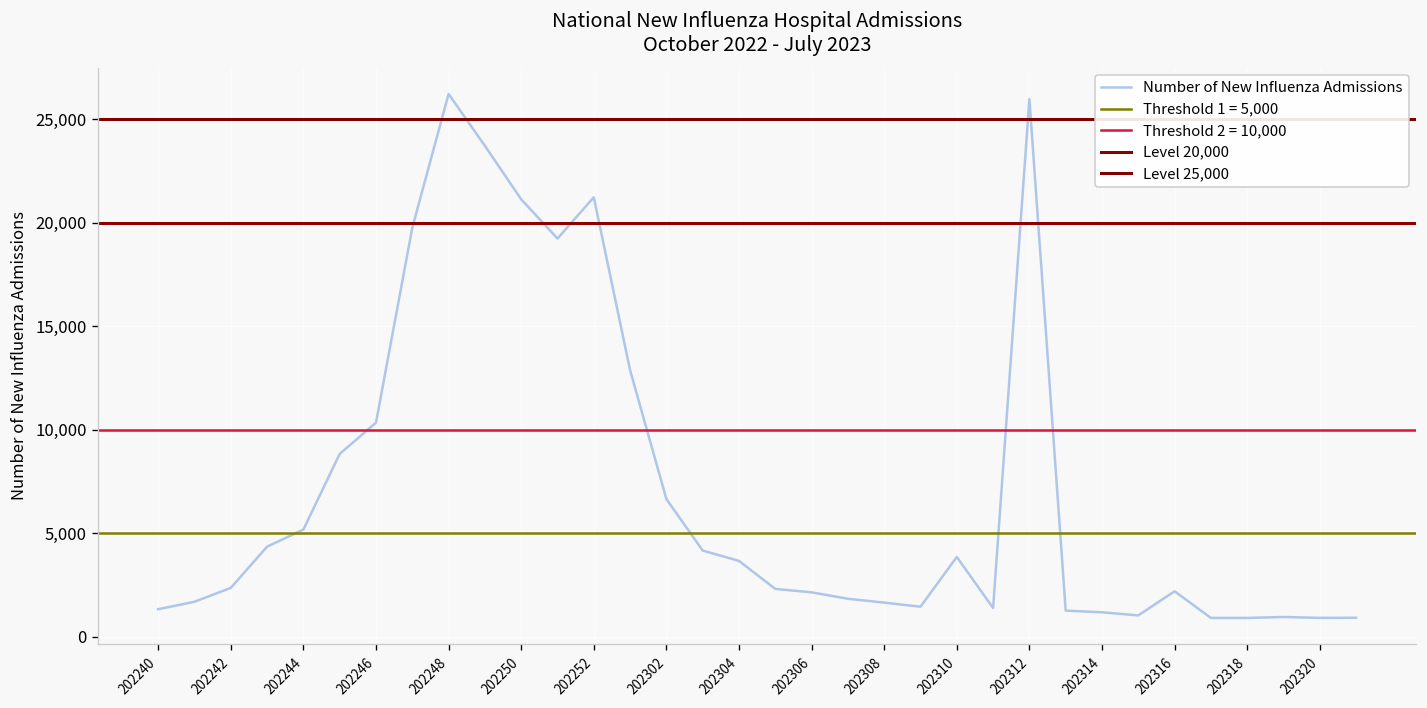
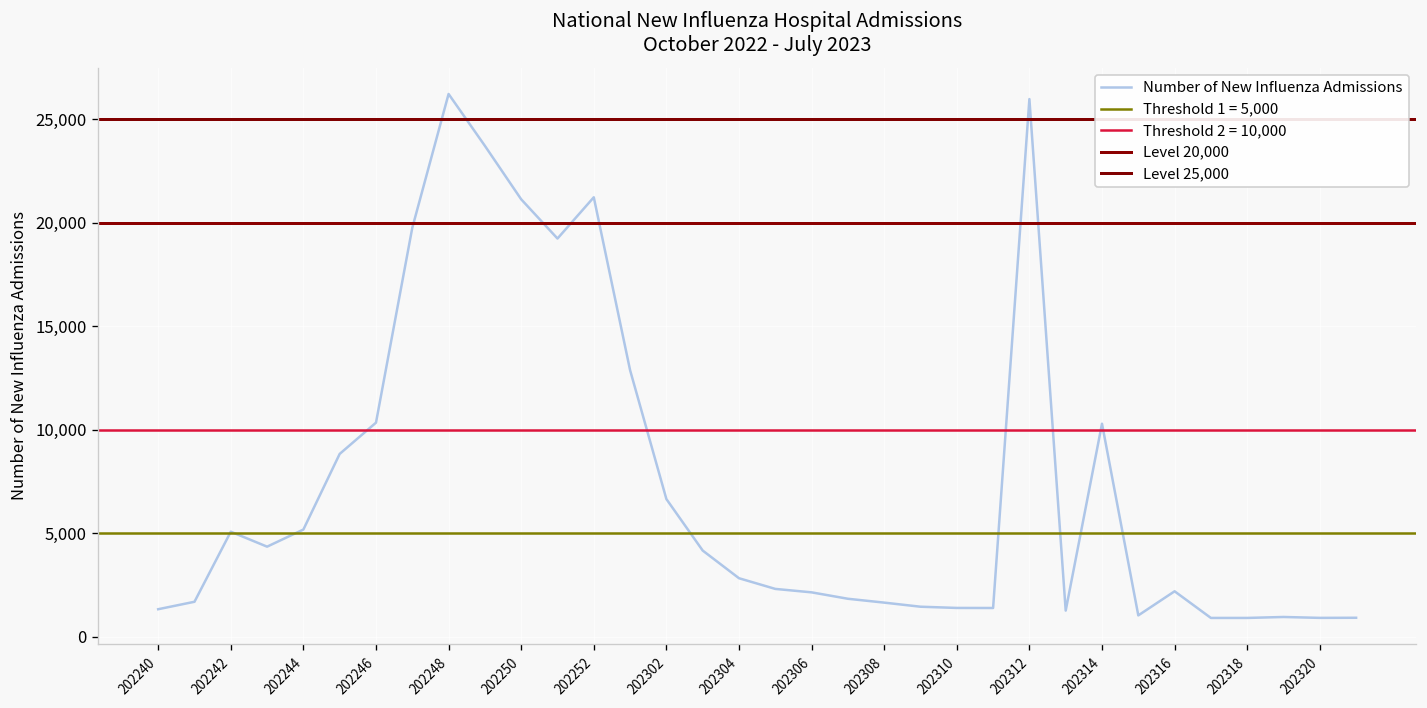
  {
    "202240": "1,300",
-   "202242": "2,400",
+   "202242": "5,100",
    "202244": "5,200",
    "202246": "10,300",
    "202248": "26,200",
    "202250": "21,100",
    "202252": "21,200",
    "202302": "6,700",
-   "202304": "3,700",
+   "202304": "2,800",
    "202306": "2,100",
    "202308": "1,700",
-   "202310": "3,900",
+   "202310": "1,400",
    "202312": "26,000",
-   "202314": "1,200",
+   "202314": "10,300",
    "202316": "2,200",
    "202318": "900",
    "202320": "900"
  }
